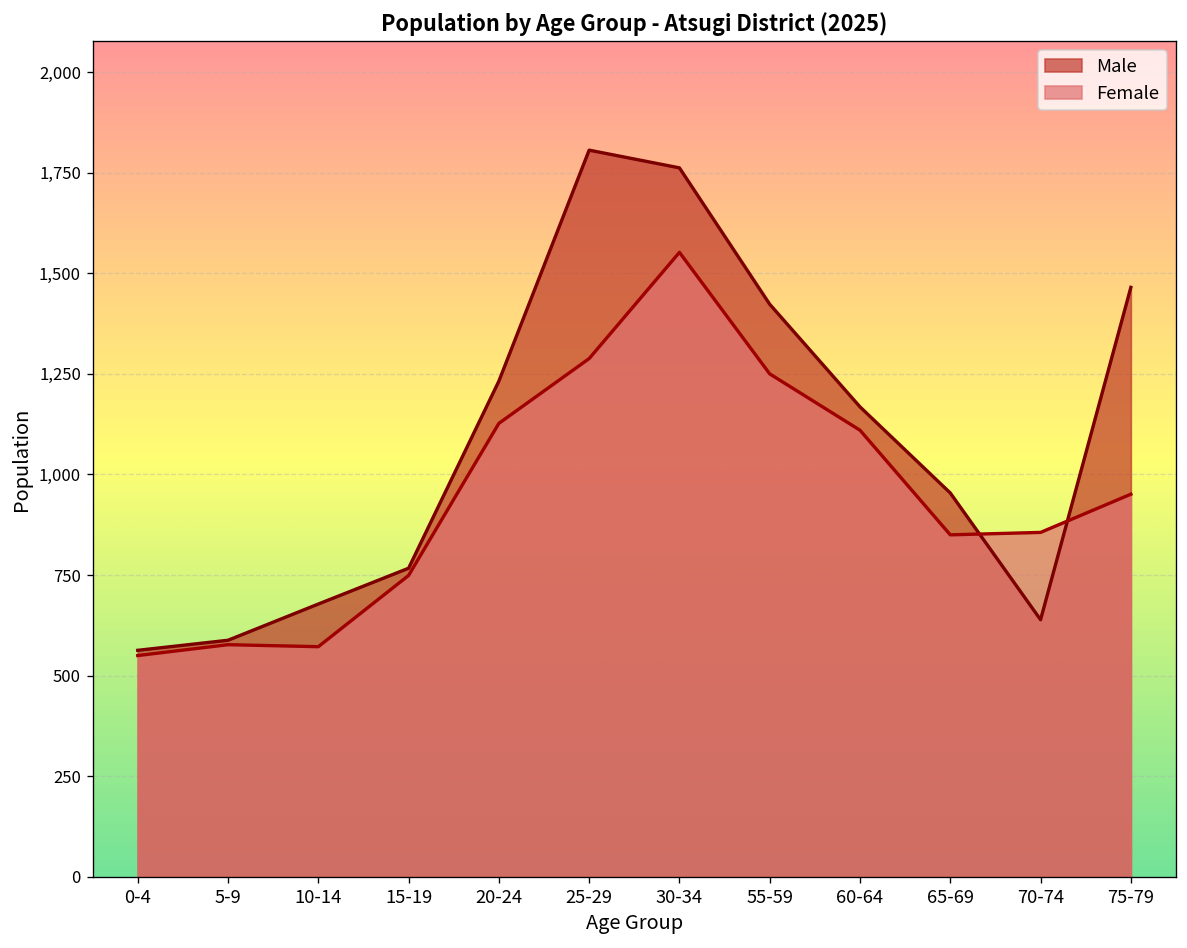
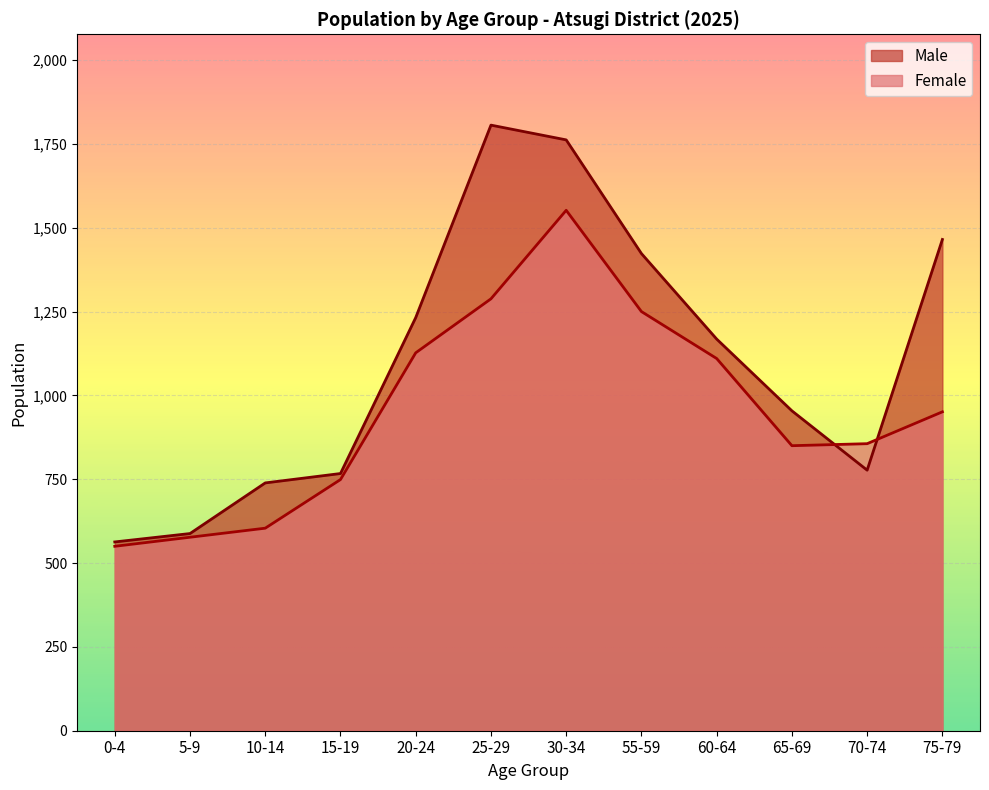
  {
    "Male": {
      "0-4": "560",
      "5-9": "590",
-     "10-14": "680",
+     "10-14": "740",
      "15-19": "770",
      "20-24": "1,230",
      "25-29": "1,810",
      "30-34": "1,760",
      "55-59": "1,420",
      "60-64": "1,170",
      "65-69": "950",
-     "70-74": "640",
+     "70-74": "780",
      "75-79": "1,470"
    },
    "Female": {
      "0-4": "550",
      "5-9": "580",
-     "10-14": "570",
+     "10-14": "600",
      "15-19": "750",
      "20-24": "1,130",
      "25-29": "1,290",
      "30-34": "1,550",
      "55-59": "1,250",
      "60-64": "1,110",
      "65-69": "850",
      "70-74": "860",
      "75-79": "950"
    }
  }
